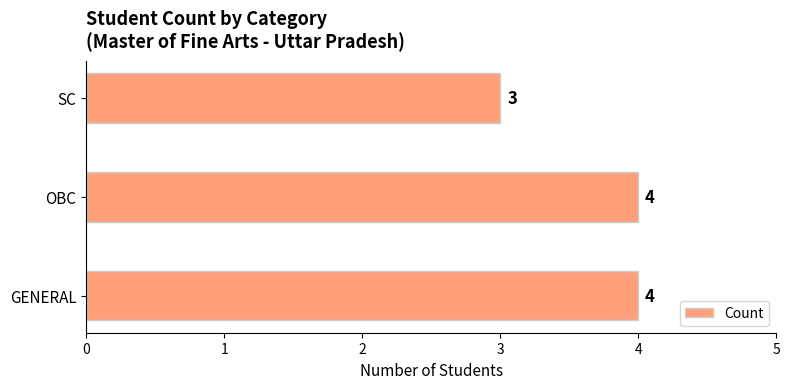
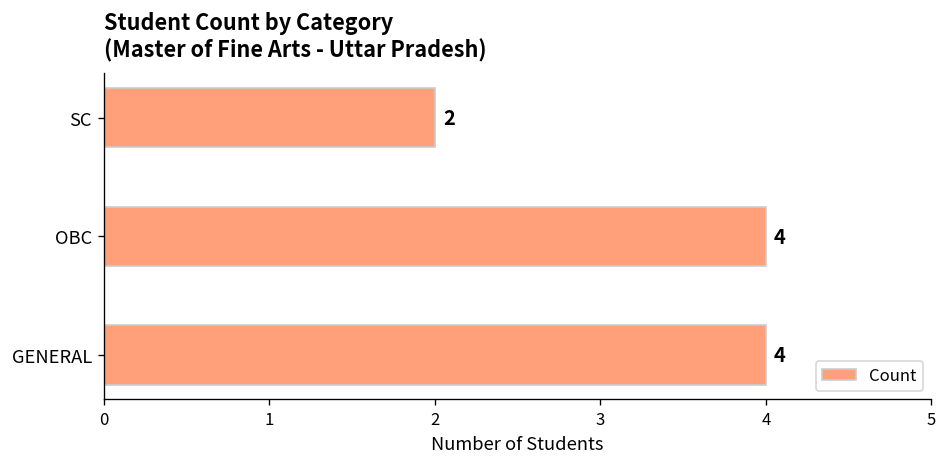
  {
-   "SC": 3,
+   "SC": 2,
    "OBC": 4,
    "GENERAL": 4
  }
